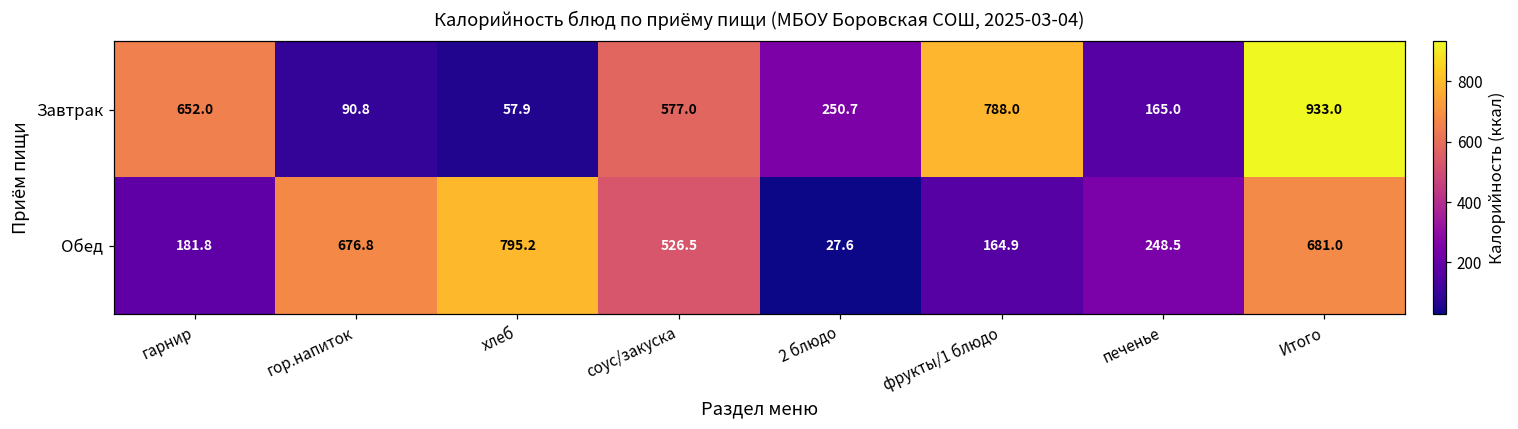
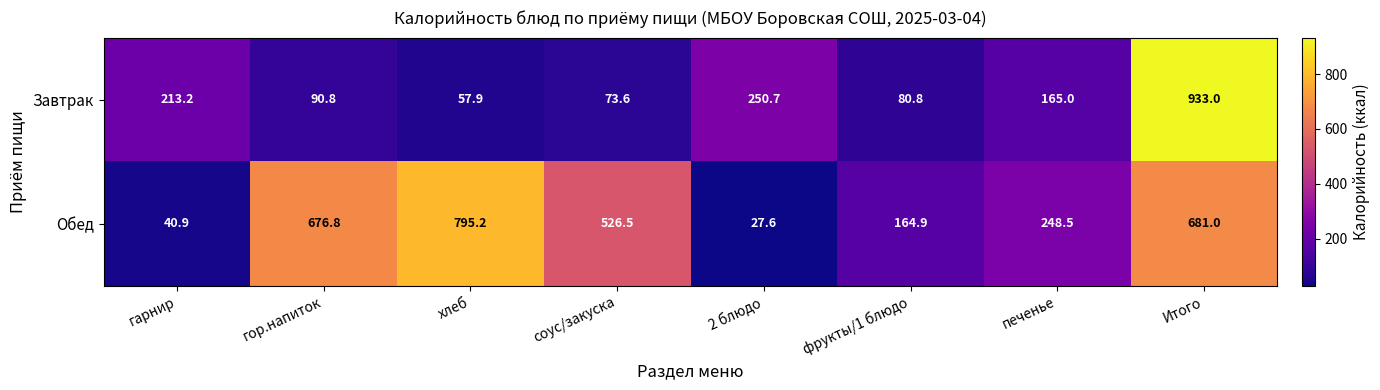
  {
    "Завтрак": {
-     "гарнир": 652.0,
+     "гарнир": 213.2,
      "гор.напиток": 90.8,
      "хлеб": 57.9,
-     "соус/закуска": 577.0,
+     "соус/закуска": 73.6,
      "2 блюдо": 250.7,
-     "фрукты/1 блюдо": 788.0,
+     "фрукты/1 блюдо": 80.8,
      "печенье": 165.0,
      "Итого": 933.0
    },
    "Обед": {
-     "гарнир": 181.8,
+     "гарнир": 40.9,
      "гор.напиток": 676.8,
      "хлеб": 795.2,
      "соус/закуска": 526.5,
      "2 блюдо": 27.6,
      "фрукты/1 блюдо": 164.9,
      "печенье": 248.5,
      "Итого": 681.0
    }
  }
